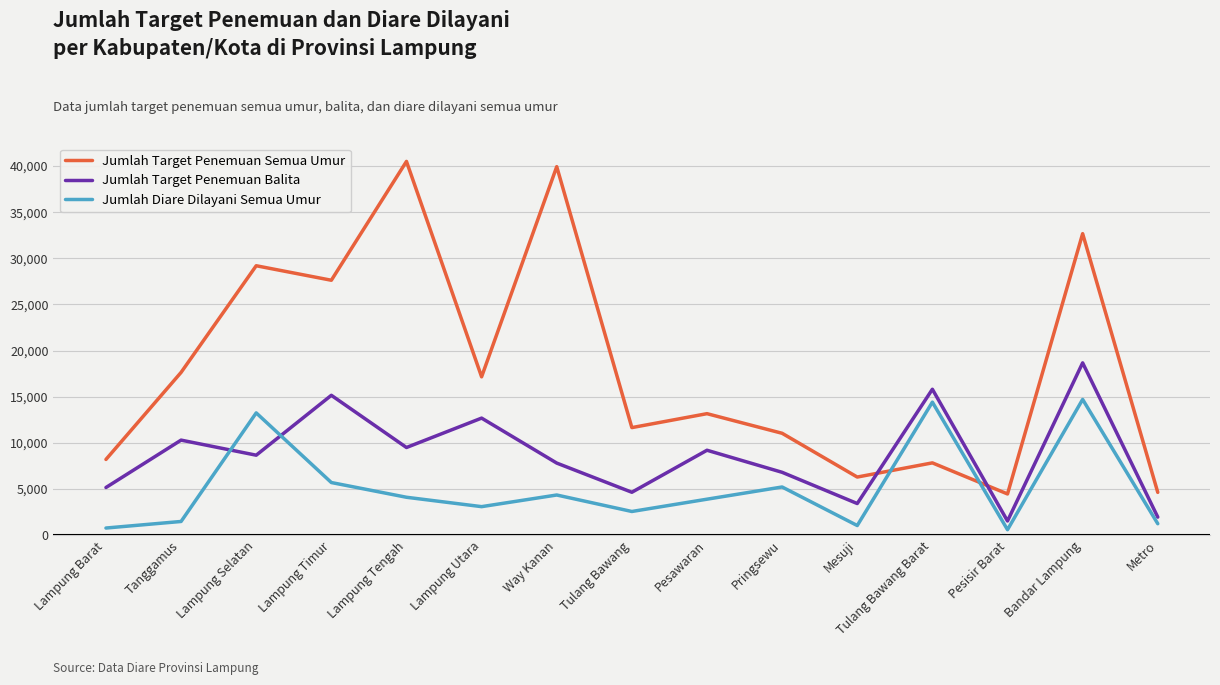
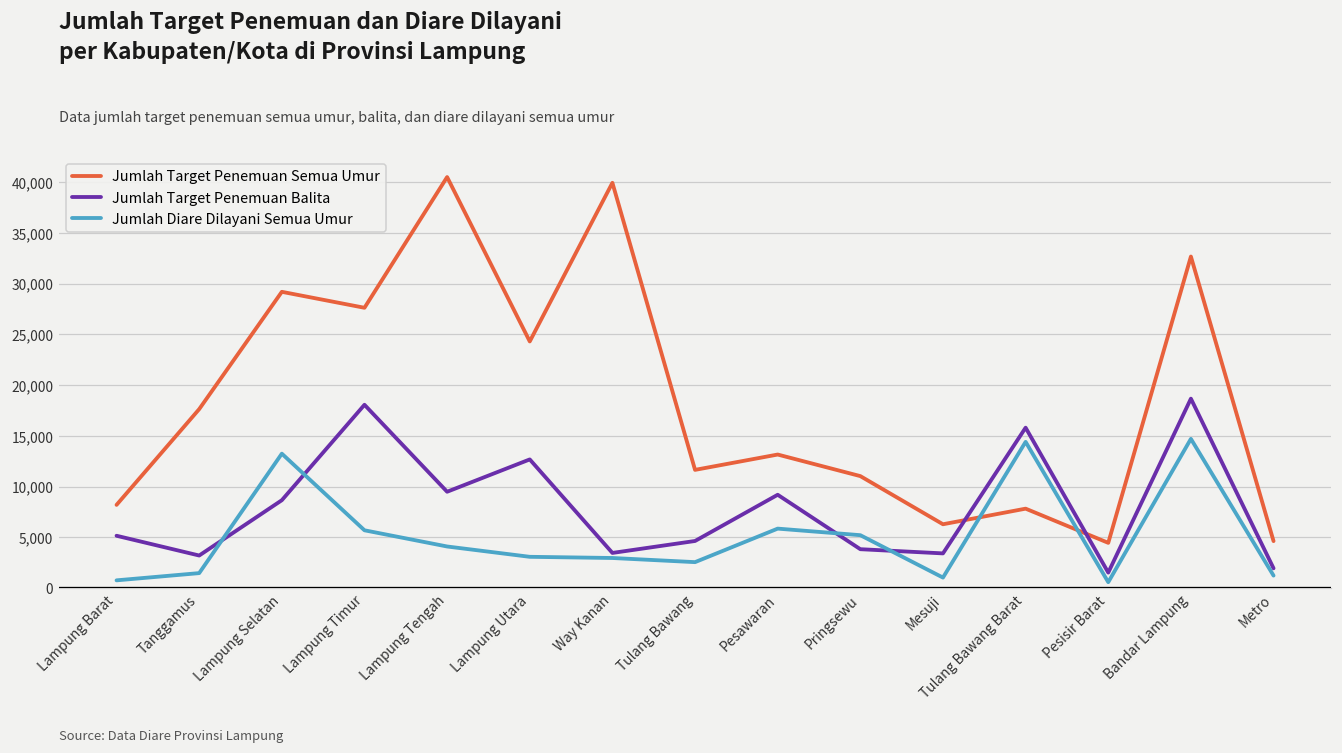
  {
    "Jumlah Target Penemuan Semua Umur": {
      "Lampung Barat": "8,000",
      "Tanggamus": "18,000",
      "Lampung Selatan": "29,000",
      "Lampung Timur": "28,000",
      "Lampung Tengah": "41,000",
-     "Lampung Utara": "17,000",
+     "Lampung Utara": "24,000",
      "Way Kanan": "40,000",
      "Tulang Bawang": "12,000",
      "Pesawaran": "13,000",
      "Pringsewu": "11,000",
      "Mesuji": "6,000",
      "Tulang Bawang Barat": "8,000",
      "Pesisir Barat": "4,000",
      "Bandar Lampung": "33,000",
      "Metro": "5,000"
    },
    "Jumlah Target Penemuan Balita": {
      "Lampung Barat": "5,000",
-     "Tanggamus": "10,000",
+     "Tanggamus": "3,000",
      "Lampung Selatan": "9,000",
-     "Lampung Timur": "15,000",
+     "Lampung Timur": "18,000",
      "Lampung Tengah": "9,000",
      "Lampung Utara": "13,000",
-     "Way Kanan": "8,000",
+     "Way Kanan": "3,000",
      "Tulang Bawang": "5,000",
      "Pesawaran": "9,000",
-     "Pringsewu": "7,000",
+     "Pringsewu": "4,000",
      "Mesuji": "3,000",
      "Tulang Bawang Barat": "16,000",
      "Pesisir Barat": "2,000",
      "Bandar Lampung": "19,000",
      "Metro": "2,000"
    },
    "Jumlah Diare Dilayani Semua Umur": {
      "Lampung Barat": "1,000",
      "Tanggamus": "1,000",
      "Lampung Selatan": "13,000",
      "Lampung Timur": "6,000",
      "Lampung Tengah": "4,000",
      "Lampung Utara": "3,000",
-     "Way Kanan": "4,000",
+     "Way Kanan": "3,000",
      "Tulang Bawang": "3,000",
-     "Pesawaran": "4,000",
+     "Pesawaran": "6,000",
      "Pringsewu": "5,000",
      "Mesuji": "1,000",
      "Tulang Bawang Barat": "14,000",
      "Pesisir Barat": "1,000",
      "Bandar Lampung": "15,000",
      "Metro": "1,000"
    }
  }
